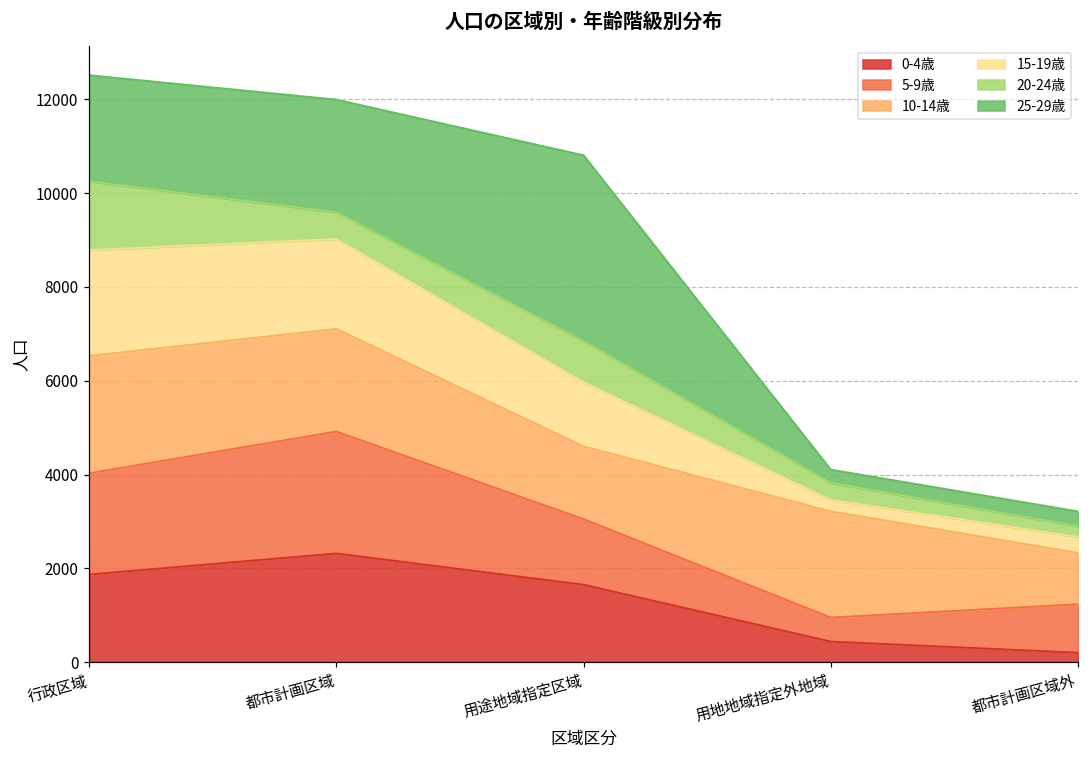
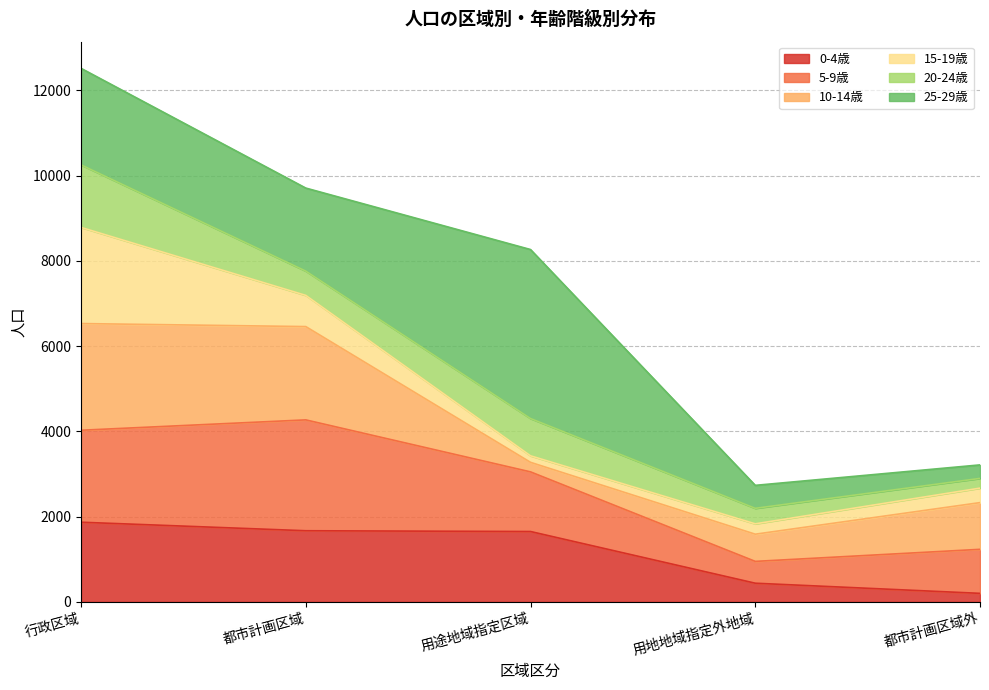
  {
    "0-4歳": {
      "行政区域": 1900,
-     "都市計画区域": 2300,
+     "都市計画区域": 1700,
      "用途地域指定区域": 1700,
      "用地地域指定外地域": 400,
      "都市計画区域外": 200
    },
    "5-9歳": {
      "行政区域": 2200,
      "都市計画区域": 2600,
      "用途地域指定区域": 1400,
      "用地地域指定外地域": 500,
      "都市計画区域外": 1000
    },
    "10-14歳": {
      "行政区域": 2500,
      "都市計画区域": 2200,
-     "用途地域指定区域": 1600,
-     "用地地域指定外地域": 2300,
+     "用途地域指定区域": 200,
+     "用地地域指定外地域": 600,
      "都市計画区域外": 1100
    },
    "15-19歳": {
      "行政区域": 2300,
-     "都市計画区域": 1900,
-     "用途地域指定区域": 1400,
+     "都市計画区域": 700,
+     "用途地域指定区域": 200,
      "用地地域指定外地域": 200,
      "都市計画区域外": 300
    },
    "20-24歳": {
      "行政区域": 1500,
      "都市計画区域": 600,
      "用途地域指定区域": 900,
      "用地地域指定外地域": 400,
      "都市計画区域外": 200
    },
    "25-29歳": {
      "行政区域": 2300,
-     "都市計画区域": 2400,
+     "都市計画区域": 1900,
      "用途地域指定区域": 4000,
-     "用地地域指定外地域": 300,
+     "用地地域指定外地域": 500,
      "都市計画区域外": 300
    }
  }
